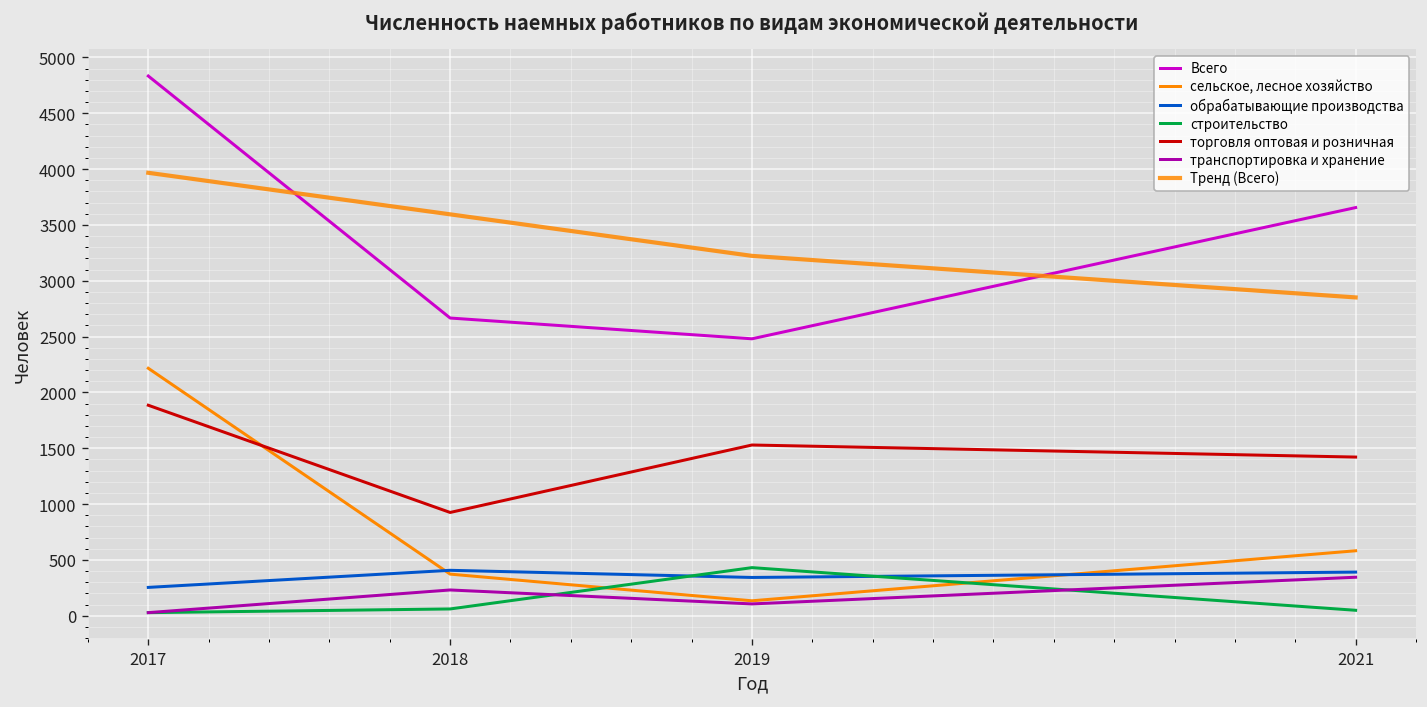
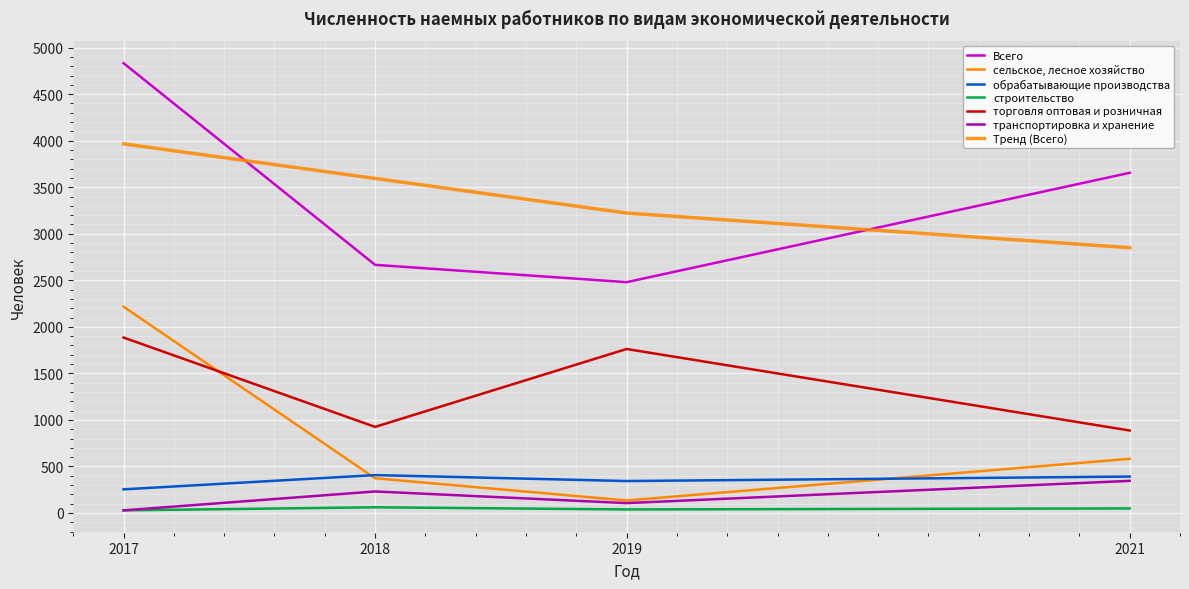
  {
    "обрабатывающие производства": {
      "2017": 300,
      "2018": 400,
      "2019": 300,
      "2021": 400
    },
    "строительство": {
      "2018": 100,
-     "2019": 400,
+     "2019": 0,
      "2021": 0
    },
    "торговля оптовая и розничная": {
      "2017": 1900,
      "2018": 900,
-     "2019": 1500,
-     "2021": 1400
+     "2019": 1800,
+     "2021": 900
    }
  }
